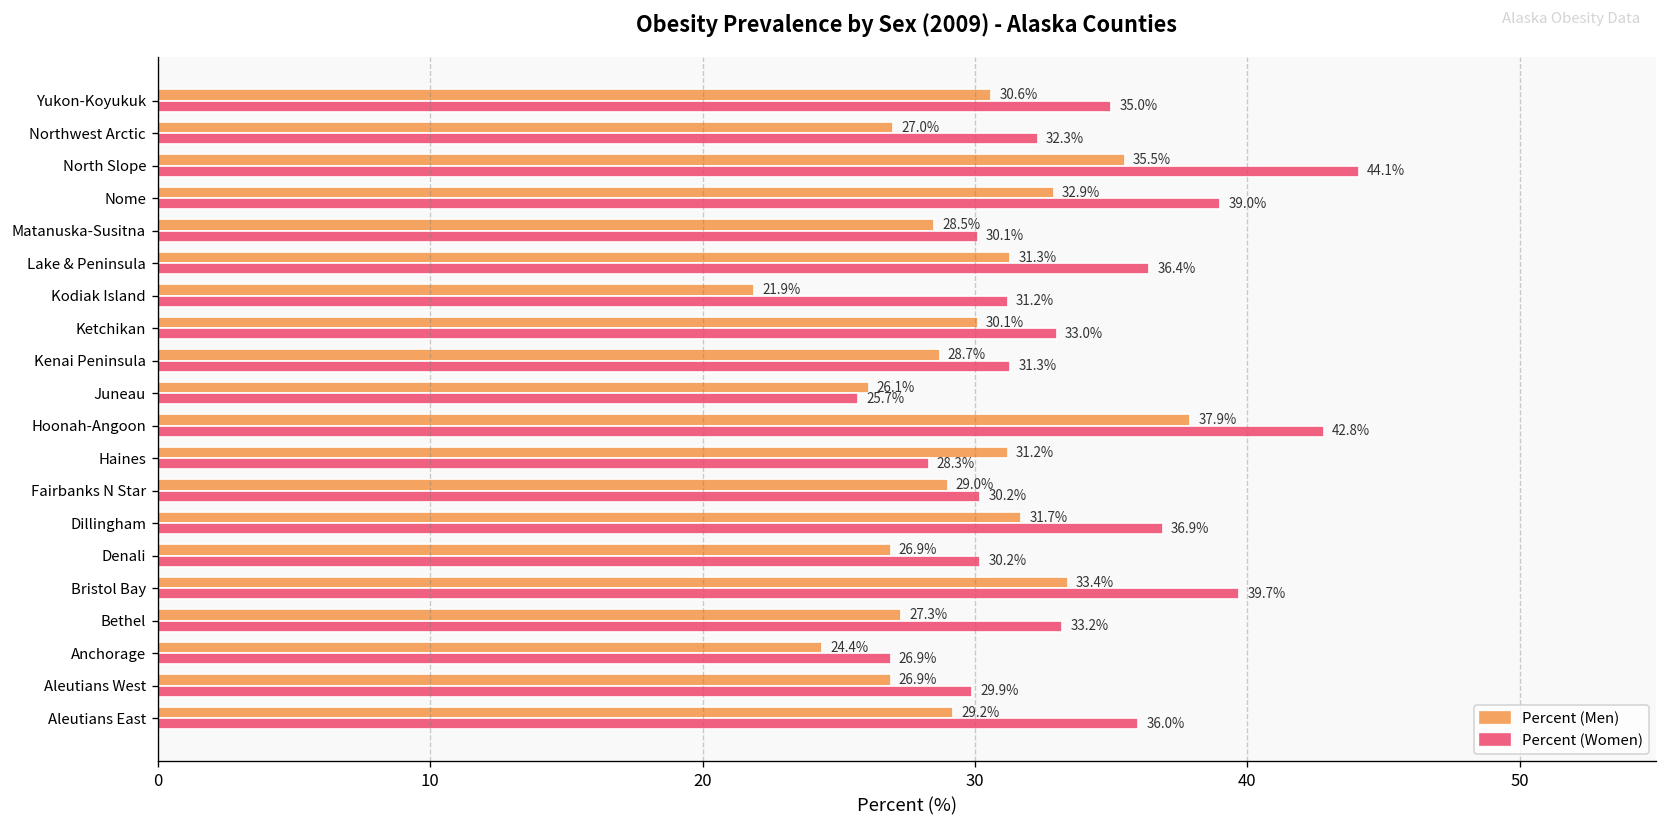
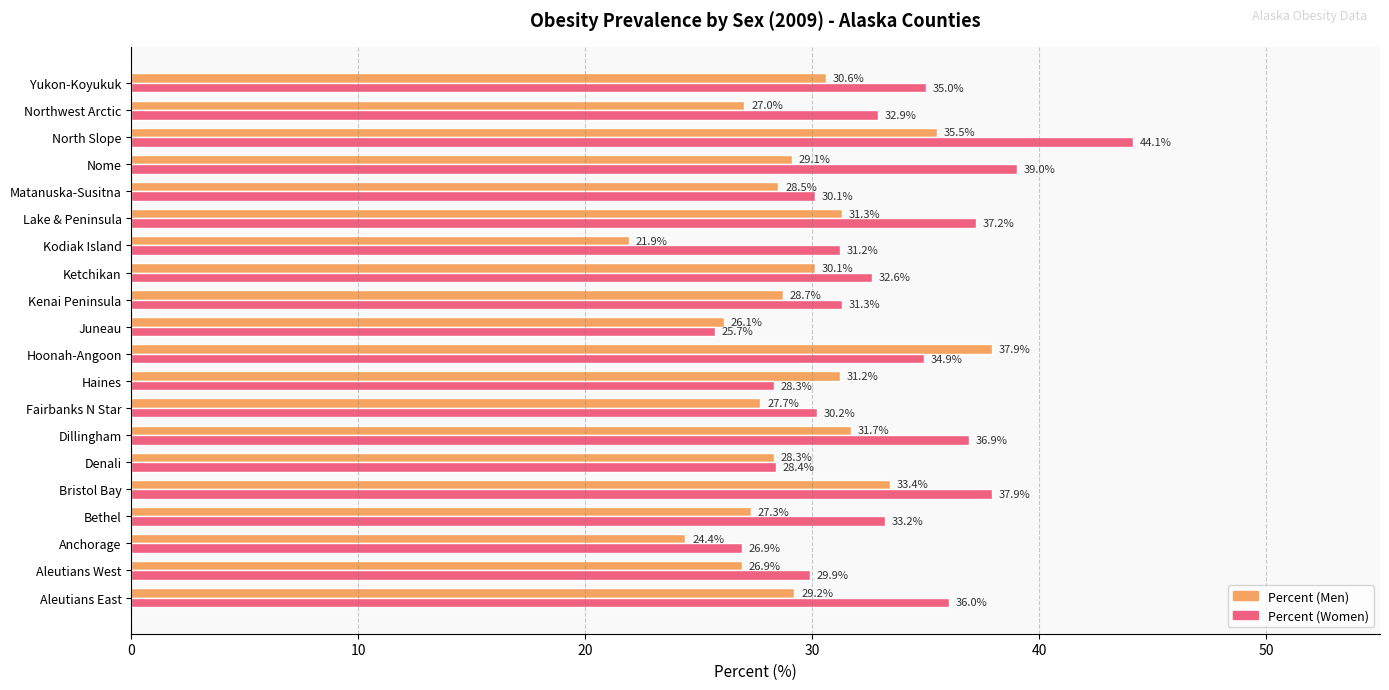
  {
    "Percent (Men)": {
      "Yukon-Koyukuk": "30.6%",
      "Northwest Arctic": "27.0%",
      "North Slope": "35.5%",
-     "Nome": "32.9%",
+     "Nome": "29.1%",
      "Matanuska-Susitna": "28.5%",
      "Lake & Peninsula": "31.3%",
      "Kodiak Island": "21.9%",
      "Ketchikan": "30.1%",
      "Kenai Peninsula": "28.7%",
      "Juneau": "26.1%",
      "Hoonah-Angoon": "37.9%",
      "Haines": "31.2%",
-     "Fairbanks N Star": "29.0%",
+     "Fairbanks N Star": "27.7%",
      "Dillingham": "31.7%",
-     "Denali": "26.9%",
+     "Denali": "28.3%",
      "Bristol Bay": "33.4%",
      "Bethel": "27.3%",
      "Anchorage": "24.4%",
      "Aleutians West": "26.9%",
      "Aleutians East": "29.2%"
    },
    "Percent (Women)": {
      "Yukon-Koyukuk": "35.0%",
-     "Northwest Arctic": "32.3%",
+     "Northwest Arctic": "32.9%",
      "North Slope": "44.1%",
      "Nome": "39.0%",
      "Matanuska-Susitna": "30.1%",
-     "Lake & Peninsula": "36.4%",
+     "Lake & Peninsula": "37.2%",
      "Kodiak Island": "31.2%",
-     "Ketchikan": "33.0%",
+     "Ketchikan": "32.6%",
      "Kenai Peninsula": "31.3%",
      "Juneau": "25.7%",
-     "Hoonah-Angoon": "42.8%",
+     "Hoonah-Angoon": "34.9%",
      "Haines": "28.3%",
      "Fairbanks N Star": "30.2%",
      "Dillingham": "36.9%",
-     "Denali": "30.2%",
-     "Bristol Bay": "39.7%",
+     "Denali": "28.4%",
+     "Bristol Bay": "37.9%",
      "Bethel": "33.2%",
      "Anchorage": "26.9%",
      "Aleutians West": "29.9%",
      "Aleutians East": "36.0%"
    }
  }
